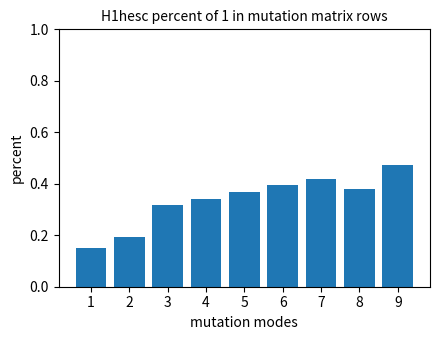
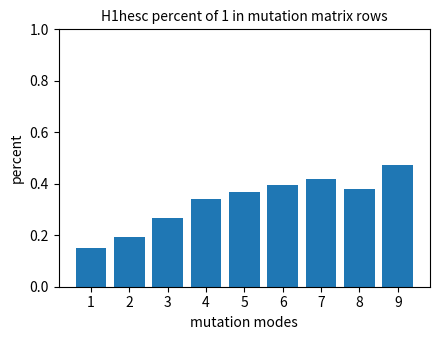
  {
    "1": 0.15,
    "2": 0.19,
-   "3": 0.32,
+   "3": 0.27,
    "4": 0.34,
    "5": 0.37,
    "6": 0.39,
    "7": 0.42,
    "8": 0.38,
    "9": 0.47
  }
